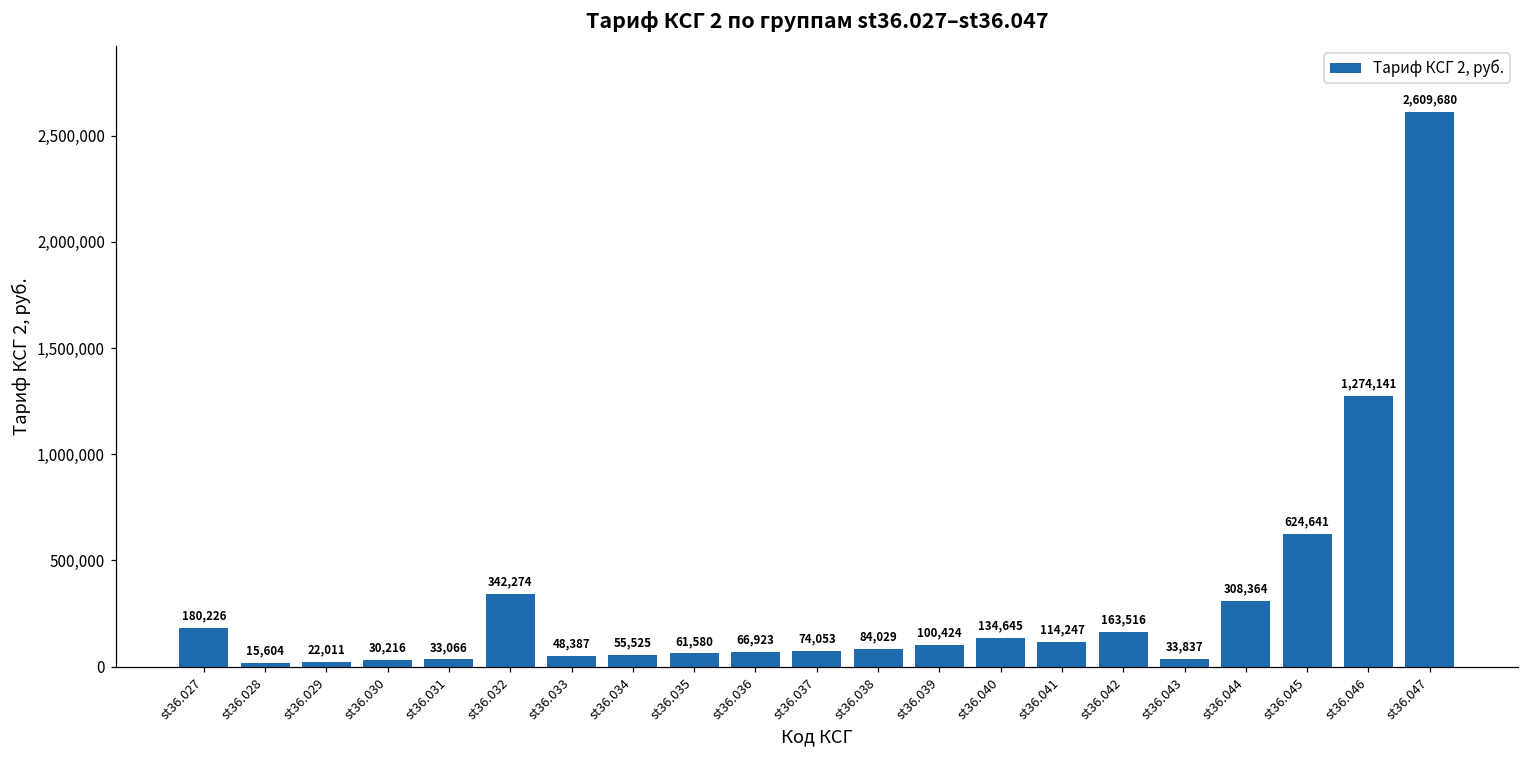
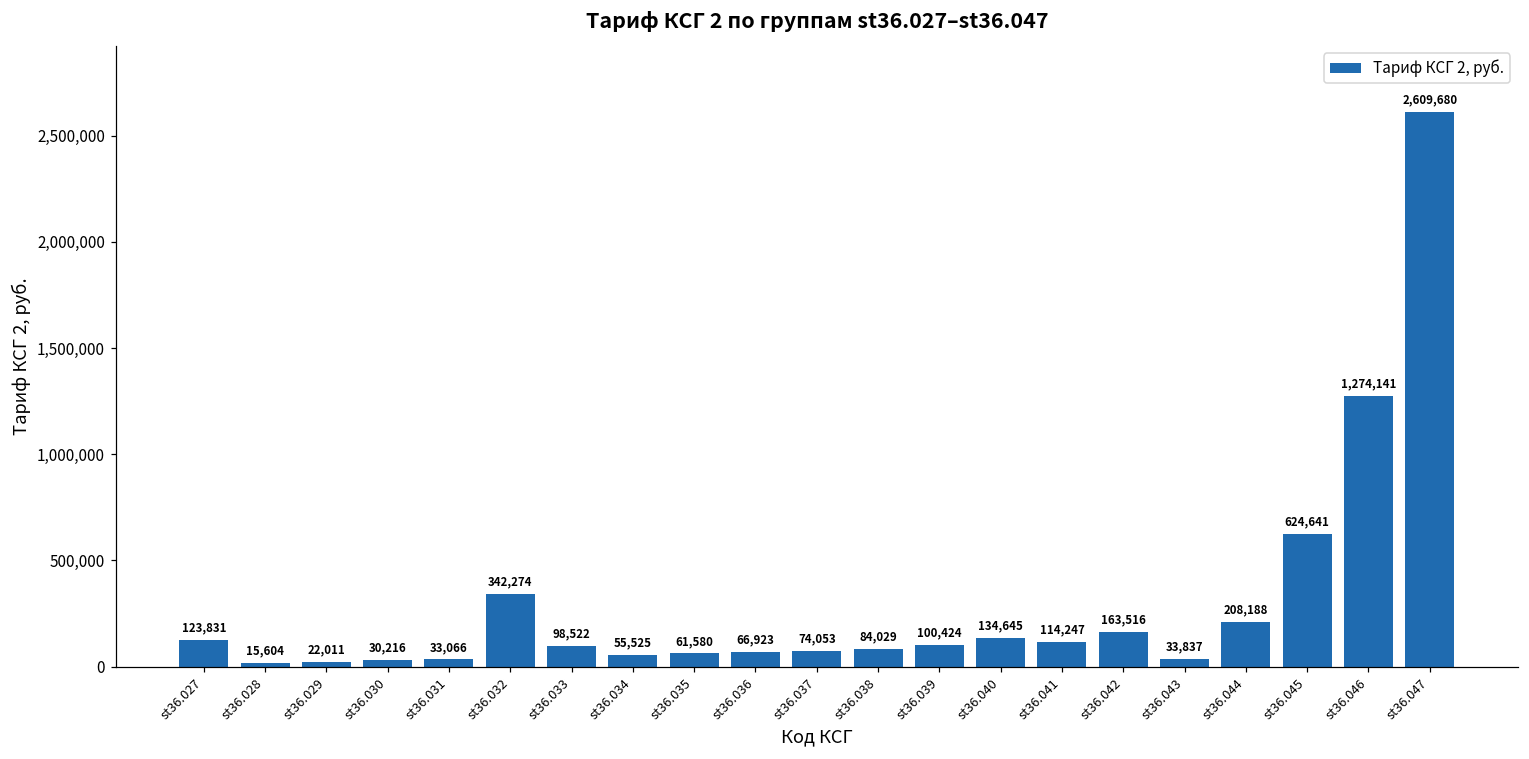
  {
-   "st36.027": "180,226",
+   "st36.027": "123,831",
    "st36.028": "15,604",
    "st36.029": "22,011",
    "st36.030": "30,216",
    "st36.031": "33,066",
    "st36.032": "342,274",
-   "st36.033": "48,387",
+   "st36.033": "98,522",
    "st36.034": "55,525",
    "st36.035": "61,580",
    "st36.036": "66,923",
    "st36.037": "74,053",
    "st36.038": "84,029",
    "st36.039": "100,424",
    "st36.040": "134,645",
    "st36.041": "114,247",
    "st36.042": "163,516",
    "st36.043": "33,837",
-   "st36.044": "308,364",
+   "st36.044": "208,188",
    "st36.045": "624,641",
    "st36.046": "1,274,141",
    "st36.047": "2,609,680"
  }
